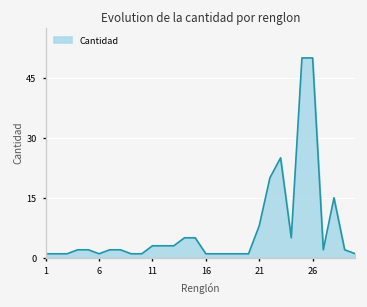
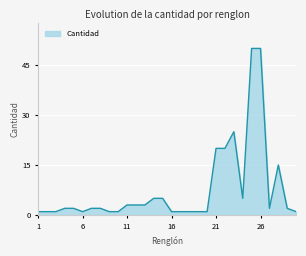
  {
    "1": 1,
    "6": 1,
    "11": 3,
    "16": 1,
-   "21": 8,
+   "21": 20,
    "26": 50
  }
